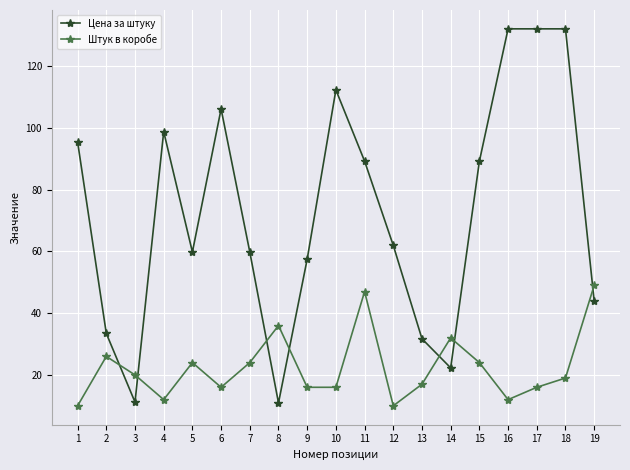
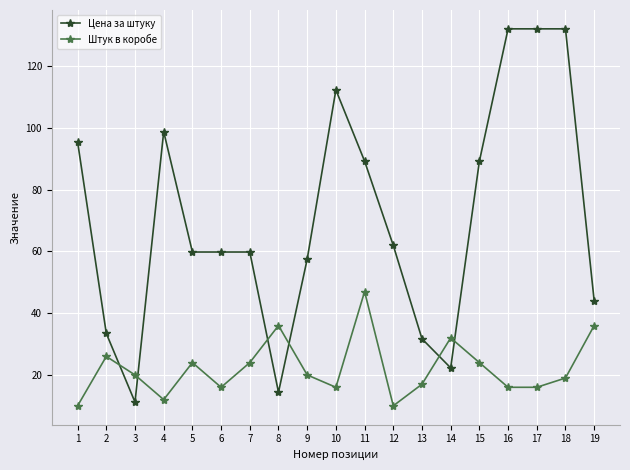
  {
    "Цена за штуку": {
      "1": 95,
      "2": 33,
      "3": 11,
      "4": 99,
      "5": 60,
-     "6": 106,
+     "6": 60,
      "7": 60,
-     "8": 11,
+     "8": 14,
      "9": 58,
      "10": 112,
      "11": 89,
      "12": 62,
      "13": 32,
      "14": 22,
      "15": 89,
      "16": 132,
      "17": 132,
      "18": 132,
      "19": 44
    },
    "Штук в коробе": {
      "1": 10,
      "2": 26,
      "3": 20,
      "4": 12,
      "5": 24,
      "6": 16,
      "7": 24,
      "8": 36,
-     "9": 16,
+     "9": 20,
      "10": 16,
      "11": 47,
      "12": 10,
      "13": 17,
      "14": 32,
      "15": 24,
-     "16": 12,
+     "16": 16,
      "17": 16,
      "18": 19,
-     "19": 49
+     "19": 36
    }
  }
